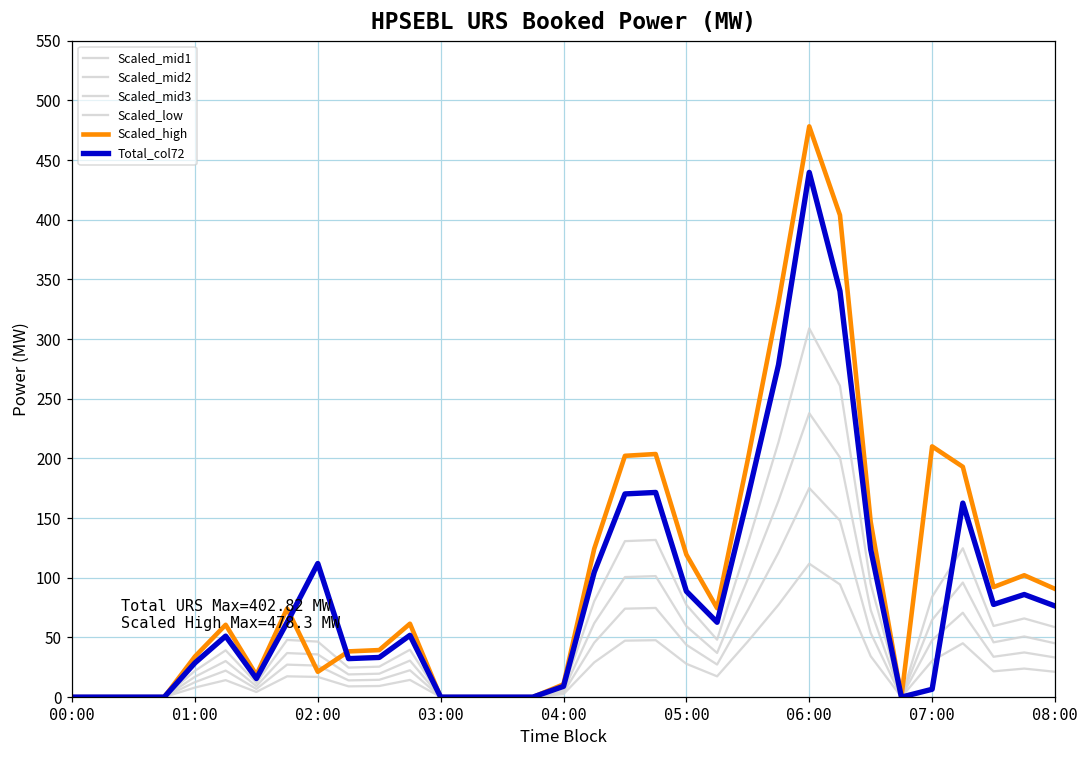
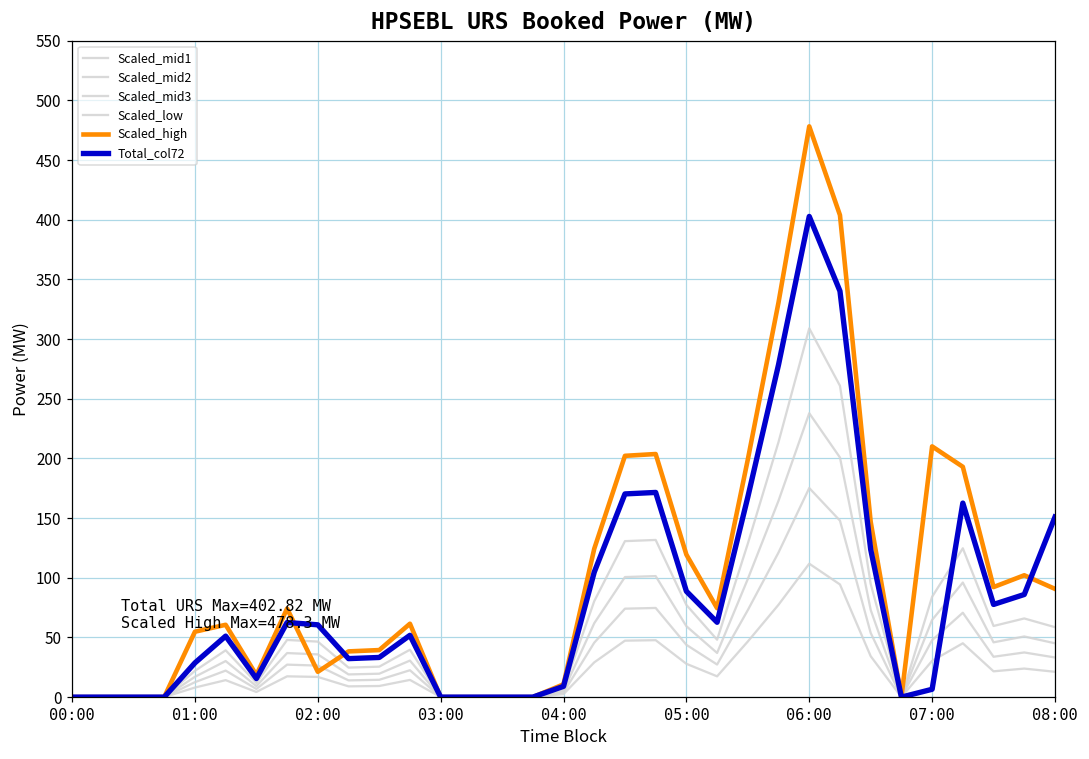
  {
    "Scaled_high": {
-     "01:00": 34,
+     "01:00": 55,
      "02:00": 21,
      "05:00": 119,
      "06:00": 478,
      "07:00": 210,
      "08:00": 91
    },
    "Total_col72": {
      "01:00": 29,
-     "02:00": 112,
+     "02:00": 61,
      "05:00": 89,
-     "06:00": 440,
+     "06:00": 403,
      "07:00": 7,
-     "08:00": 76
+     "08:00": 151
    }
  }
